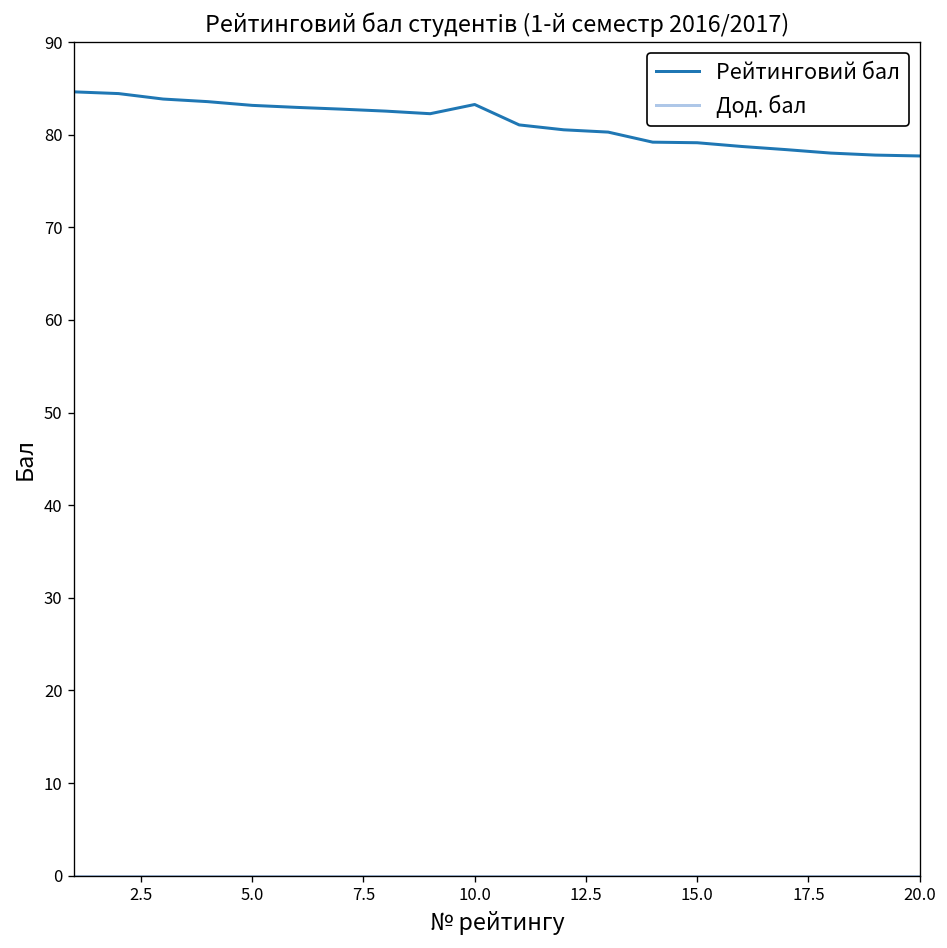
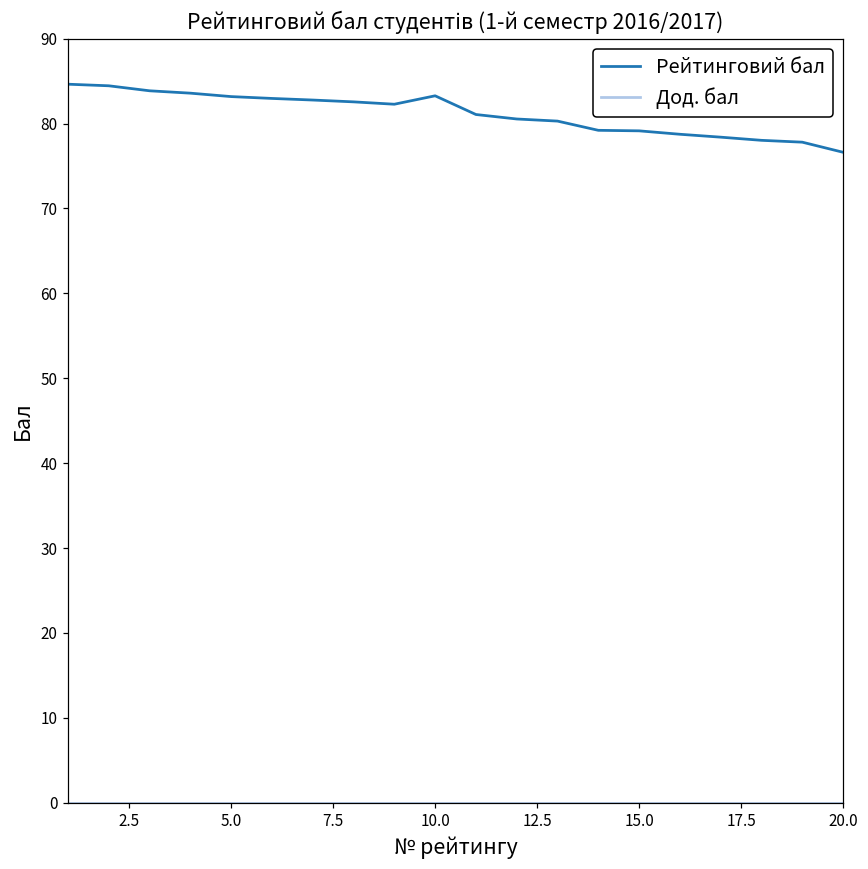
  {
    "Рейтинговий бал": {
      "5.0": 83,
      "10.0": 83,
      "15.0": 79,
-     "20.0": 78
+     "20.0": 77
    },
    "Дод. бал": {
      "5.0": 0,
      "10.0": 0,
      "15.0": 0,
      "20.0": 0
    }
  }
